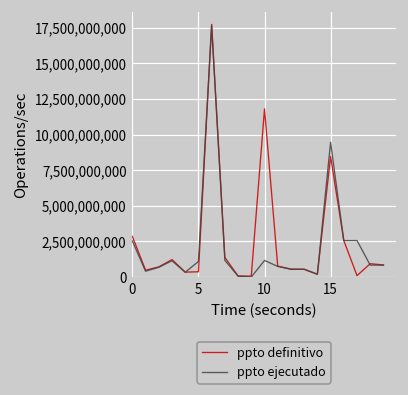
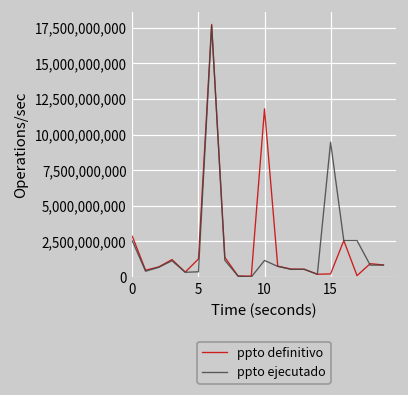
  {
    "ppto definitivo": {
      "0": "2,900,000,000",
-     "5": "400,000,000",
+     "5": "1,300,000,000",
      "10": "11,800,000,000",
-     "15": "8,500,000,000"
+     "15": "200,000,000"
    },
    "ppto ejecutado": {
      "0": "2,500,000,000",
-     "5": "1,100,000,000",
+     "5": "400,000,000",
      "10": "1,200,000,000",
      "15": "9,500,000,000"
    }
  }
